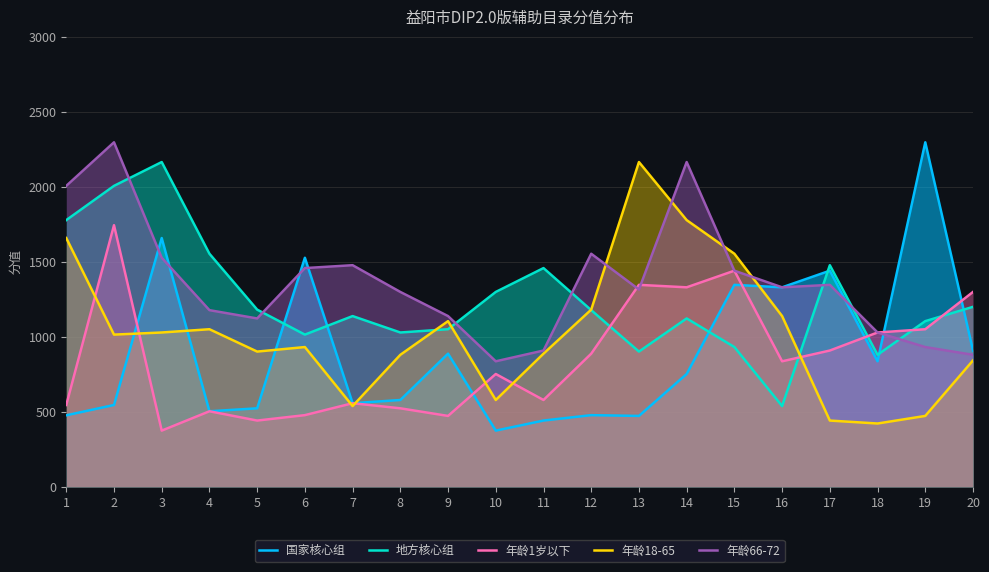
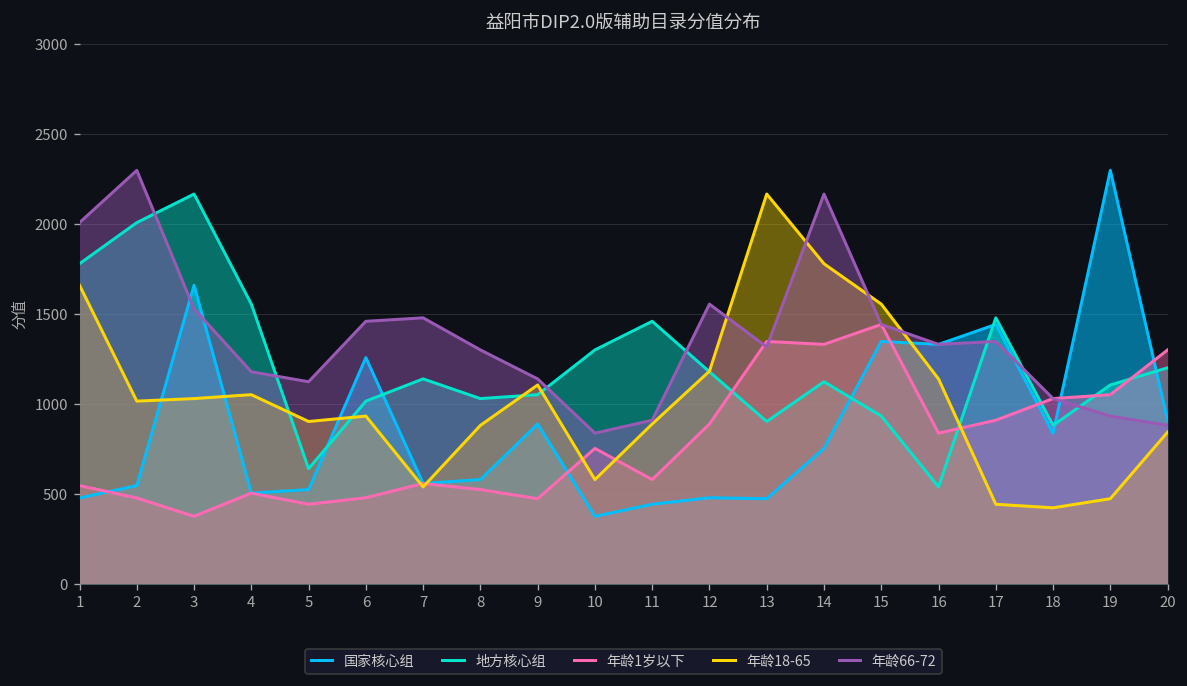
  {
    "国家核心组": {
      "1": 480,
      "2": 550,
      "3": 1660,
      "5": 520,
-     "6": 1530,
+     "6": 1260,
      "8": 580,
      "9": 890,
      "10": 380,
      "11": 440,
      "12": 480,
      "13": 470,
      "14": 750,
      "15": 1350,
      "17": 1440,
      "18": 840,
      "19": 2300,
      "20": 910
    },
    "地方核心组": {
      "1": 1780,
      "2": 2010,
      "3": 2170,
      "4": 1550,
-     "5": 1180,
+     "5": 640,
      "6": 1010,
      "7": 1140,
      "8": 1030,
      "9": 1050,
      "10": 1300,
      "11": 1460,
      "13": 900,
      "14": 1120,
      "15": 930,
      "16": 540,
      "17": 1480,
      "18": 880,
      "19": 1100,
      "20": 1200
    },
    "年龄1岁以下": {
      "1": 550,
-     "2": 1740,
+     "2": 480,
      "3": 380,
      "5": 440,
      "6": 480,
      "8": 520,
      "9": 470,
      "10": 750,
      "11": 580,
      "12": 890,
      "13": 1350,
      "14": 1330,
      "16": 840,
      "17": 910,
      "19": 1050,
      "20": 1300
    },
    "年龄18-65": {
      "1": 1660,
      "2": 1010,
      "3": 1030,
      "4": 1050,
      "5": 900,
      "6": 930,
      "7": 540,
      "8": 880,
      "9": 1100,
      "10": 580,
      "11": 890,
      "13": 2170,
      "14": 1780,
      "15": 1550,
      "16": 1140,
      "17": 440,
      "18": 420,
      "19": 470,
      "20": 840
    },
    "年龄66-72": {
      "1": 2010,
      "2": 2300,
      "3": 1530,
      "4": 1180,
      "5": 1120,
      "6": 1460,
      "7": 1480,
      "8": 1300,
      "9": 1140,
      "10": 840,
      "11": 910,
      "12": 1550,
      "13": 1320,
      "14": 2170,
      "17": 1350,
      "19": 930,
      "20": 880
    }
  }
